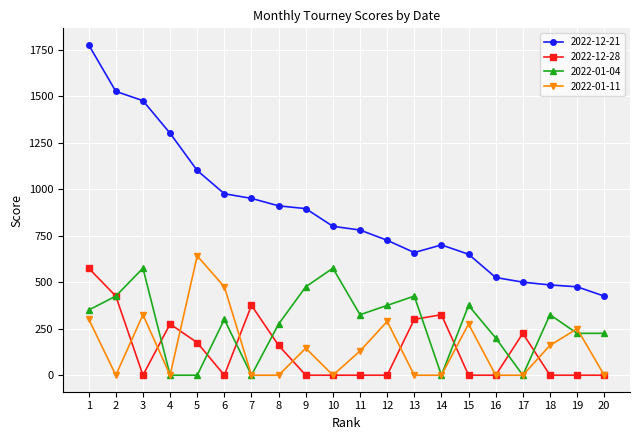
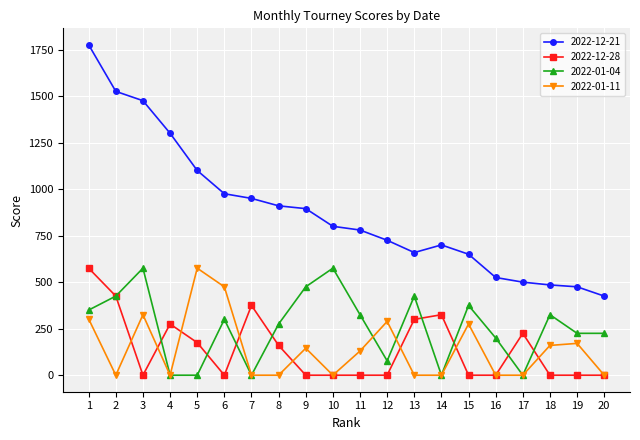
  {
    "2022-12-21": {
      "1": 1780,
      "2": 1530,
      "3": 1480,
      "4": 1300,
      "5": 1100,
      "6": 980,
      "7": 950,
      "8": 910,
      "9": 900,
      "10": 800,
      "11": 780,
      "12": 730,
      "13": 660,
      "14": 700,
      "15": 650,
      "16": 530,
      "17": 500,
      "18": 490,
      "19": 480,
      "20": 430
    },
    "2022-12-28": {
      "1": 580,
      "3": 0,
      "4": 280,
      "5": 180,
      "6": 0,
      "7": 380,
      "8": 160,
      "9": 0,
      "11": 0,
      "12": 0,
      "13": 300,
      "14": 330,
      "15": 0,
      "17": 230,
      "18": 0,
      "19": 0
    },
    "2022-01-04": {
      "1": 350,
      "3": 580,
      "5": 0,
      "6": 300,
      "8": 280,
      "9": 480,
      "10": 580,
      "11": 330,
-     "12": 380,
+     "12": 80,
      "13": 430,
      "15": 380,
      "16": 200,
      "18": 330,
      "19": 230,
      "20": 230
    },
    "2022-01-11": {
      "1": 300,
      "2": 0,
      "3": 330,
-     "5": 640,
+     "5": 580,
      "6": 480,
      "8": 0,
      "9": 150,
      "11": 130,
      "12": 290,
      "13": 0,
      "15": 280,
      "18": 160,
-     "19": 250
+     "19": 170
    }
  }
